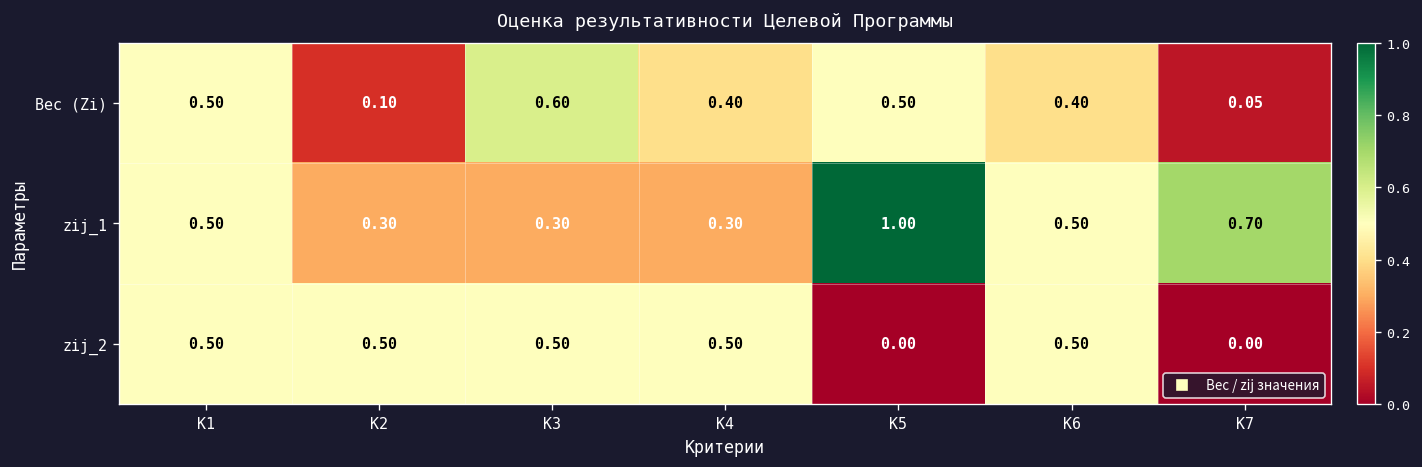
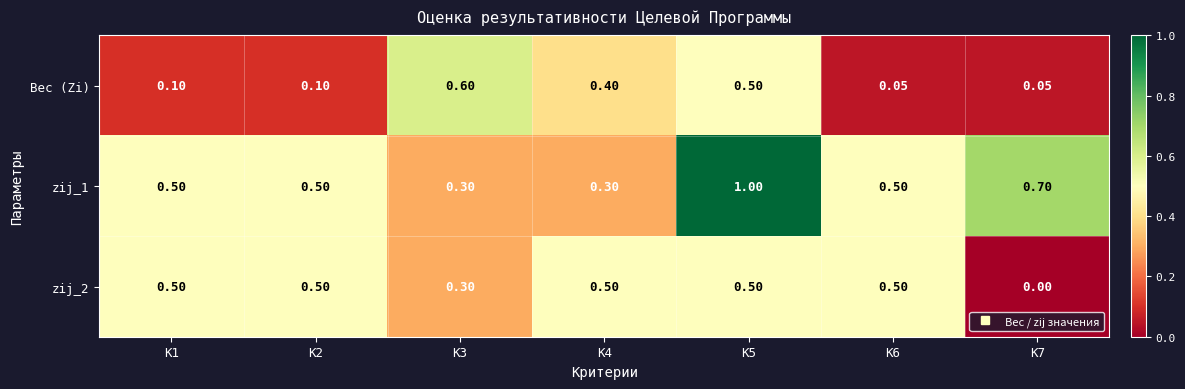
  {
    "Вес (Zi)": {
-     "K1": 0.50,
+     "K1": 0.10,
      "K2": 0.10,
      "K3": 0.60,
      "K4": 0.40,
      "K5": 0.50,
-     "K6": 0.40,
+     "K6": 0.05,
      "K7": 0.05
    },
    "zij_1": {
      "K1": 0.50,
-     "K2": 0.30,
+     "K2": 0.50,
      "K3": 0.30,
      "K4": 0.30,
      "K5": 1.00,
      "K6": 0.50,
      "K7": 0.70
    },
    "zij_2": {
      "K1": 0.50,
      "K2": 0.50,
-     "K3": 0.50,
+     "K3": 0.30,
      "K4": 0.50,
-     "K5": 0.00,
+     "K5": 0.50,
      "K6": 0.50,
      "K7": 0.00
    }
  }
